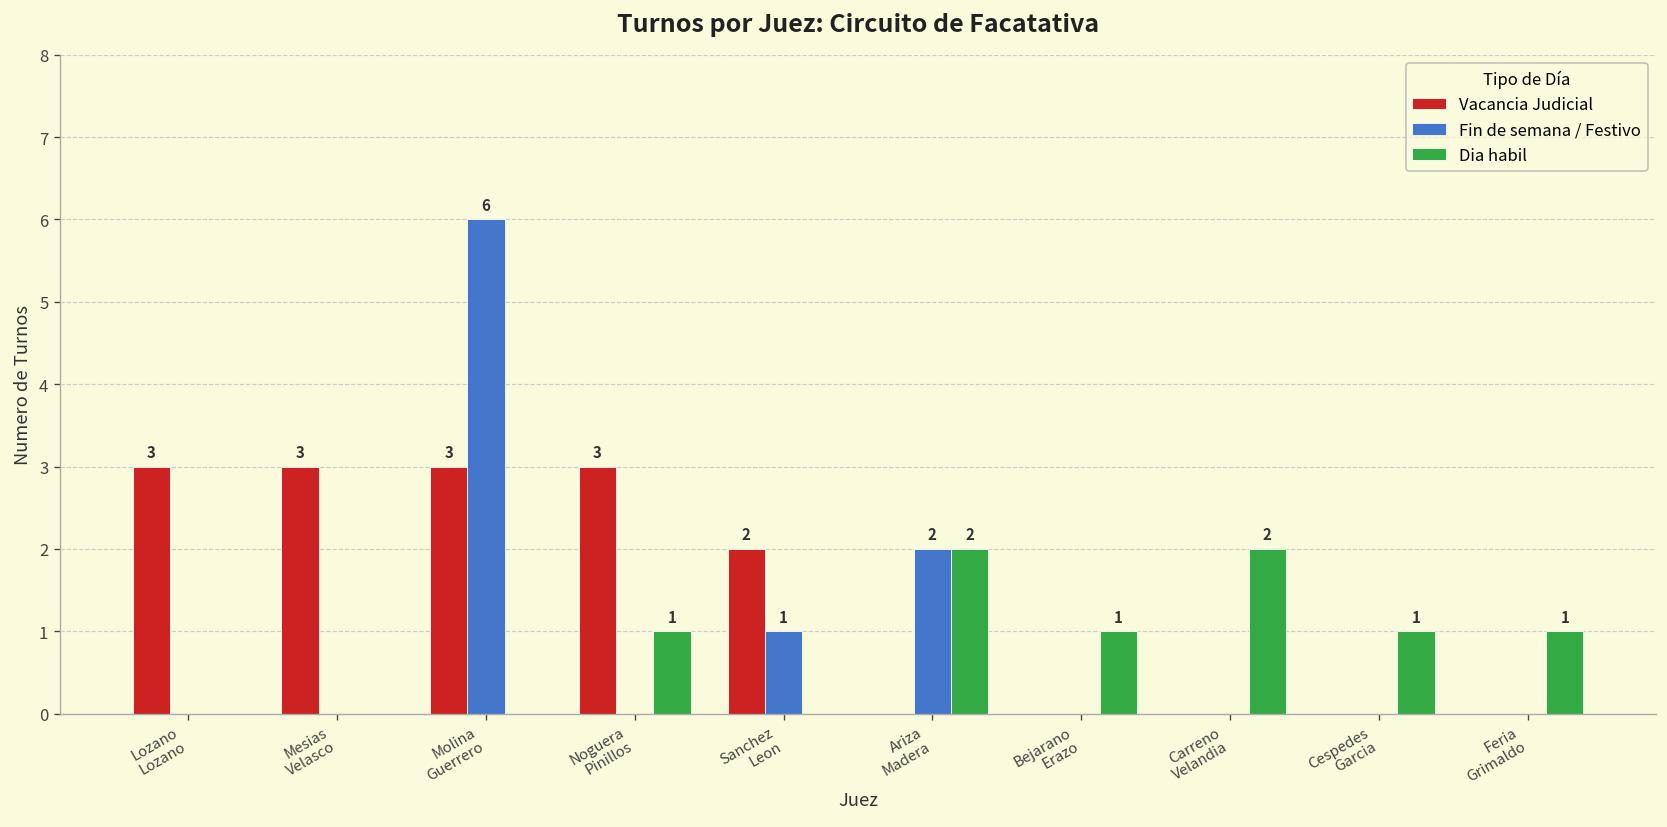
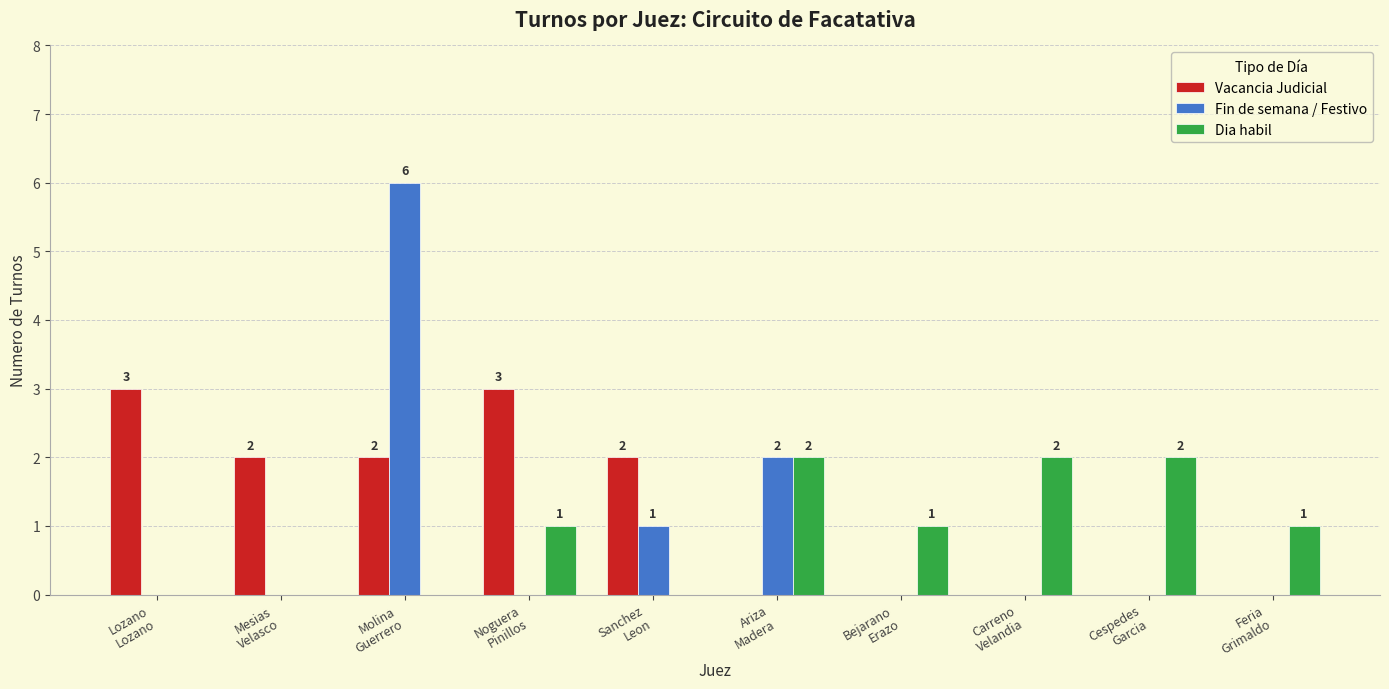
  {
    "Vacancia Judicial": {
      "Lozano Lozano": 3,
-     "Mesias Velasco": 3,
-     "Molina Guerrero": 3,
+     "Mesias Velasco": 2,
+     "Molina Guerrero": 2,
      "Noguera Pinillos": 3,
      "Sanchez Leon": 2
    },
    "Fin de semana / Festivo": {
      "Molina Guerrero": 6,
      "Sanchez Leon": 1,
      "Ariza Madera": 2
    },
    "Dia habil": {
      "Noguera Pinillos": 1,
      "Ariza Madera": 2,
      "Bejarano Erazo": 1,
      "Carreno Velandia": 2,
-     "Cespedes Garcia": 1,
+     "Cespedes Garcia": 2,
      "Feria Grimaldo": 1
    }
  }
